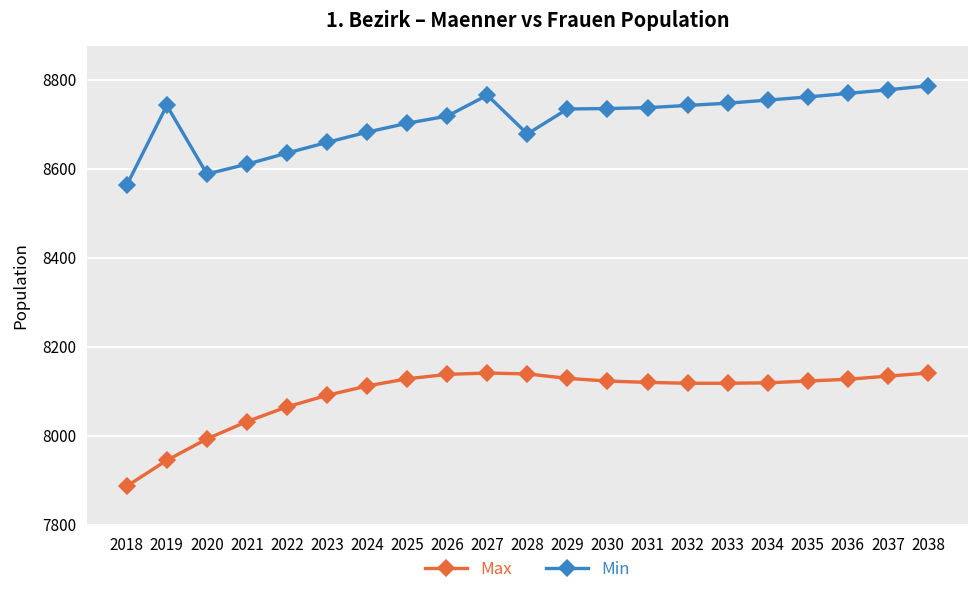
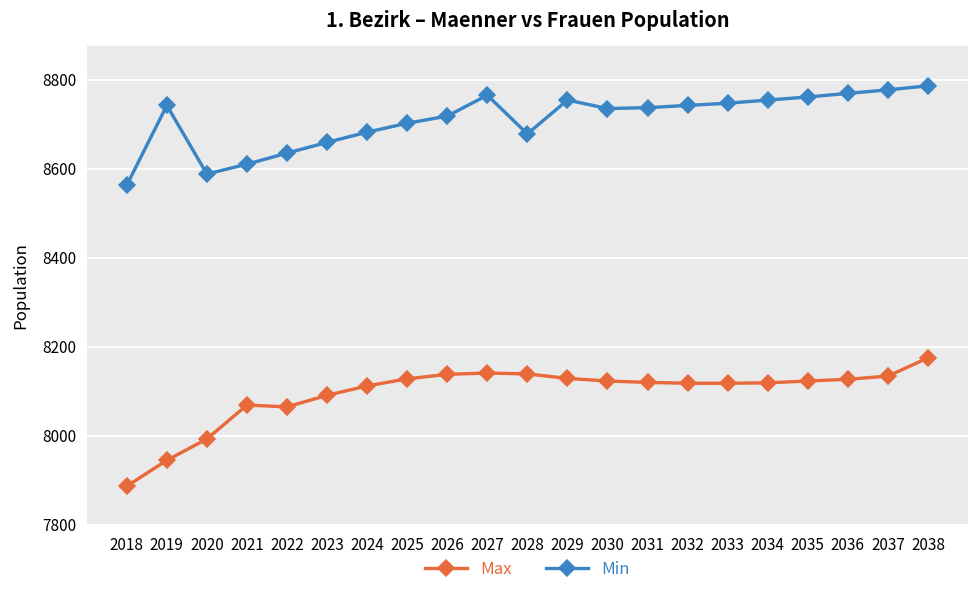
  {
    "Max": {
      "2018": 7890,
      "2019": 7950,
      "2020": 7990,
-     "2021": 8030,
+     "2021": 8070,
      "2022": 8070,
      "2023": 8090,
      "2024": 8110,
      "2025": 8130,
      "2026": 8140,
      "2027": 8140,
      "2028": 8140,
      "2029": 8130,
      "2030": 8120,
      "2031": 8120,
      "2032": 8120,
      "2033": 8120,
      "2034": 8120,
      "2035": 8120,
      "2036": 8130,
      "2037": 8130,
-     "2038": 8140
+     "2038": 8180
    },
    "Min": {
      "2018": 8560,
      "2019": 8740,
      "2020": 8590,
      "2021": 8610,
      "2022": 8640,
      "2023": 8660,
      "2024": 8680,
      "2025": 8700,
      "2026": 8720,
      "2027": 8770,
      "2028": 8680,
-     "2029": 8730,
+     "2029": 8750,
      "2030": 8740,
      "2031": 8740,
      "2032": 8740,
      "2033": 8750,
      "2034": 8750,
      "2035": 8760,
      "2036": 8770,
      "2037": 8780,
      "2038": 8790
    }
  }
